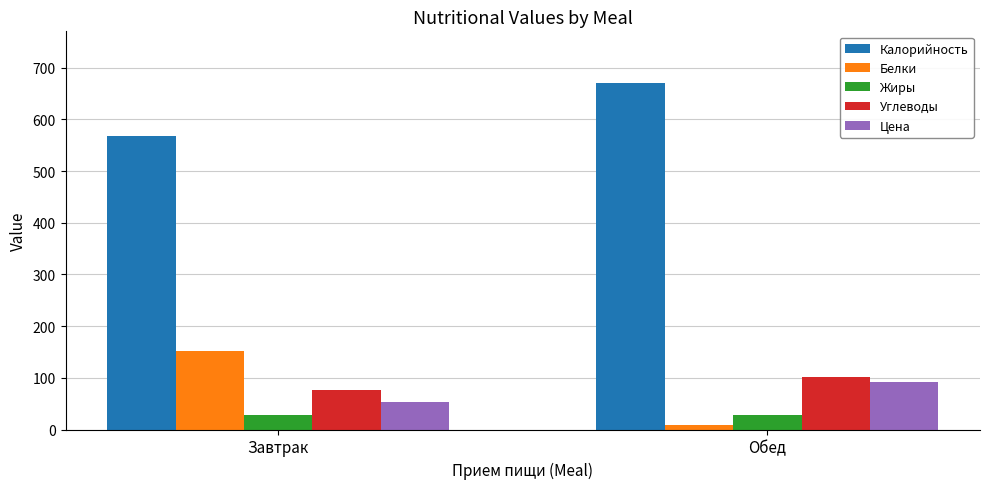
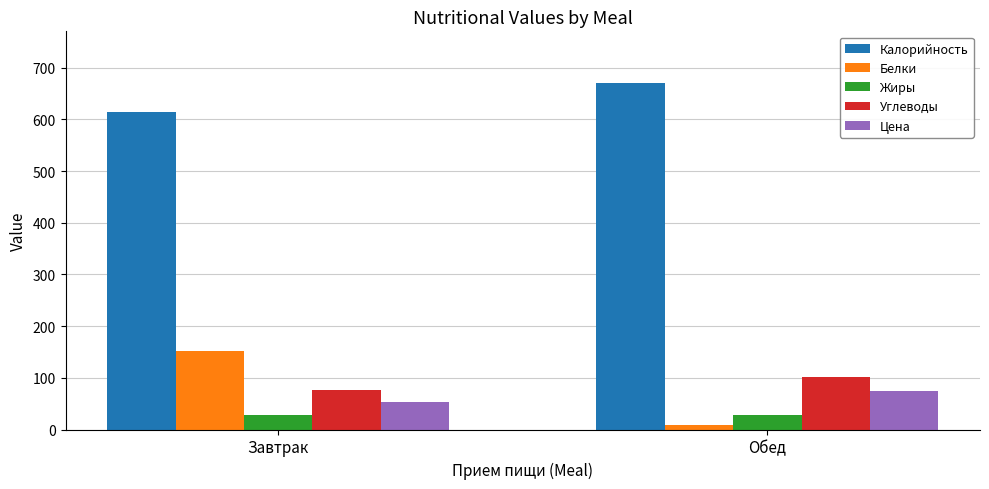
  {
    "Калорийность": {
-     "Завтрак": 570,
+     "Завтрак": 620,
      "Обед": 670
    },
    "Белки": {
      "Завтрак": 150,
      "Обед": 10
    },
    "Жиры": {
      "Завтрак": 30,
      "Обед": 30
    },
    "Углеводы": {
      "Завтрак": 80,
      "Обед": 100
    },
    "Цена": {
      "Завтрак": 50,
-     "Обед": 90
+     "Обед": 70
    }
  }
